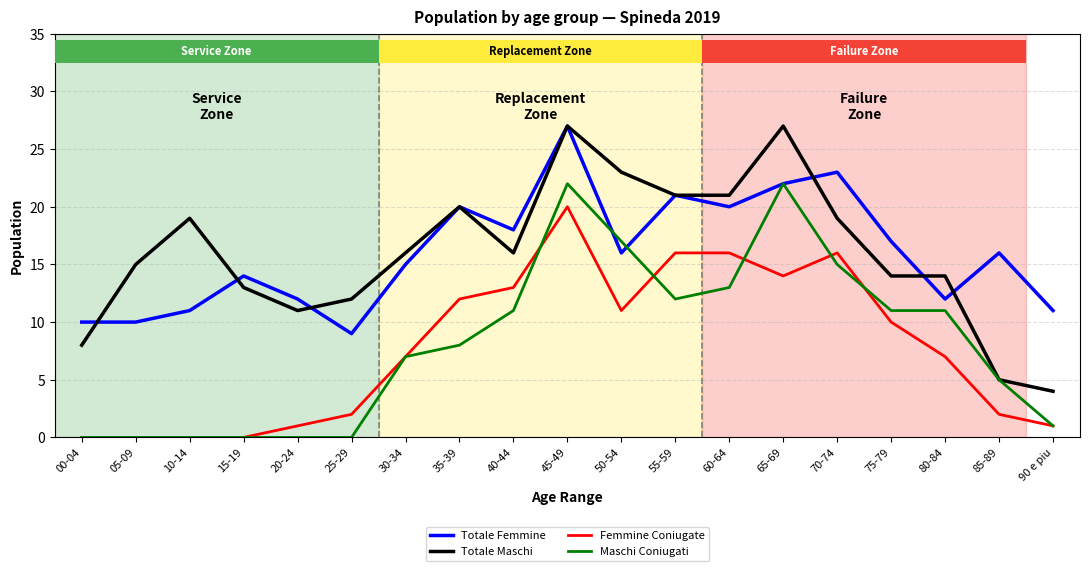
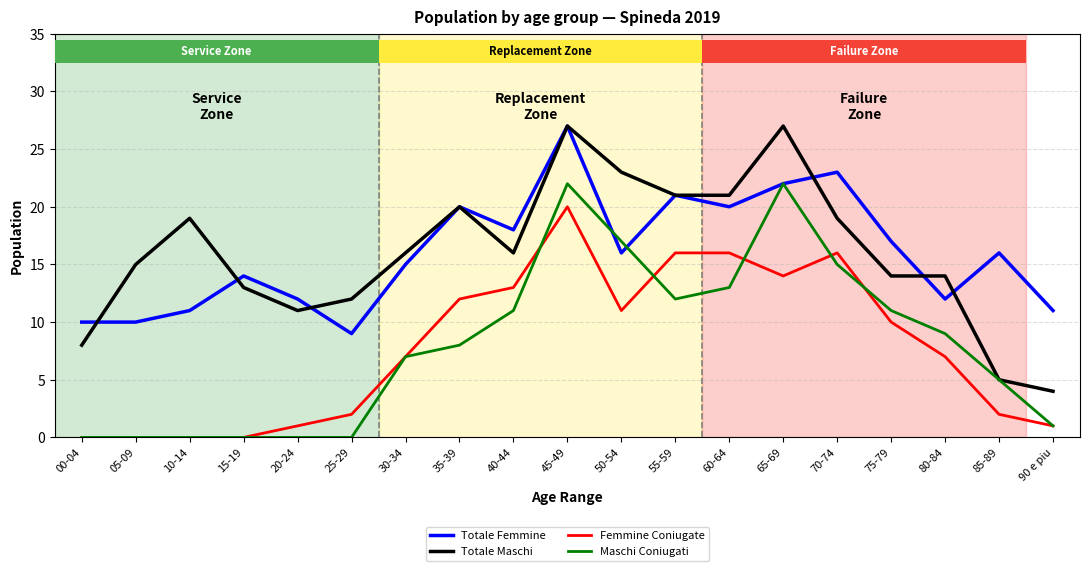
  {
    "Totale Femmine": {
      "00-04": 10,
      "05-09": 10,
      "10-14": 11,
      "15-19": 14,
      "20-24": 12,
      "25-29": 9,
      "30-34": 15,
      "40-44": 18,
      "50-54": 16,
      "60-64": 20,
      "70-74": 23,
      "75-79": 17,
      "80-84": 12,
      "85-89": 16,
      "90 e piu": 11
    },
    "Totale Maschi": {
      "00-04": 8,
      "05-09": 15,
      "10-14": 19,
      "15-19": 13,
      "20-24": 11,
      "25-29": 12,
      "30-34": 16,
      "40-44": 16,
      "50-54": 23,
      "60-64": 21,
      "65-69": 27,
      "70-74": 19,
      "75-79": 14,
      "80-84": 14,
      "90 e piu": 4
    },
    "Femmine Coniugate": {
      "20-24": 1,
      "25-29": 2,
      "35-39": 12,
      "40-44": 13,
      "45-49": 20,
      "50-54": 11,
      "55-59": 16,
      "60-64": 16,
      "65-69": 14,
      "70-74": 16,
      "75-79": 10,
      "80-84": 7,
      "85-89": 2
    },
    "Maschi Coniugati": {
      "20-24": 0,
      "25-29": 0,
      "35-39": 8,
      "40-44": 11,
      "45-49": 22,
      "50-54": 17,
      "55-59": 12,
      "60-64": 13,
      "70-74": 15,
      "75-79": 11,
-     "80-84": 11
+     "80-84": 9
    }
  }
